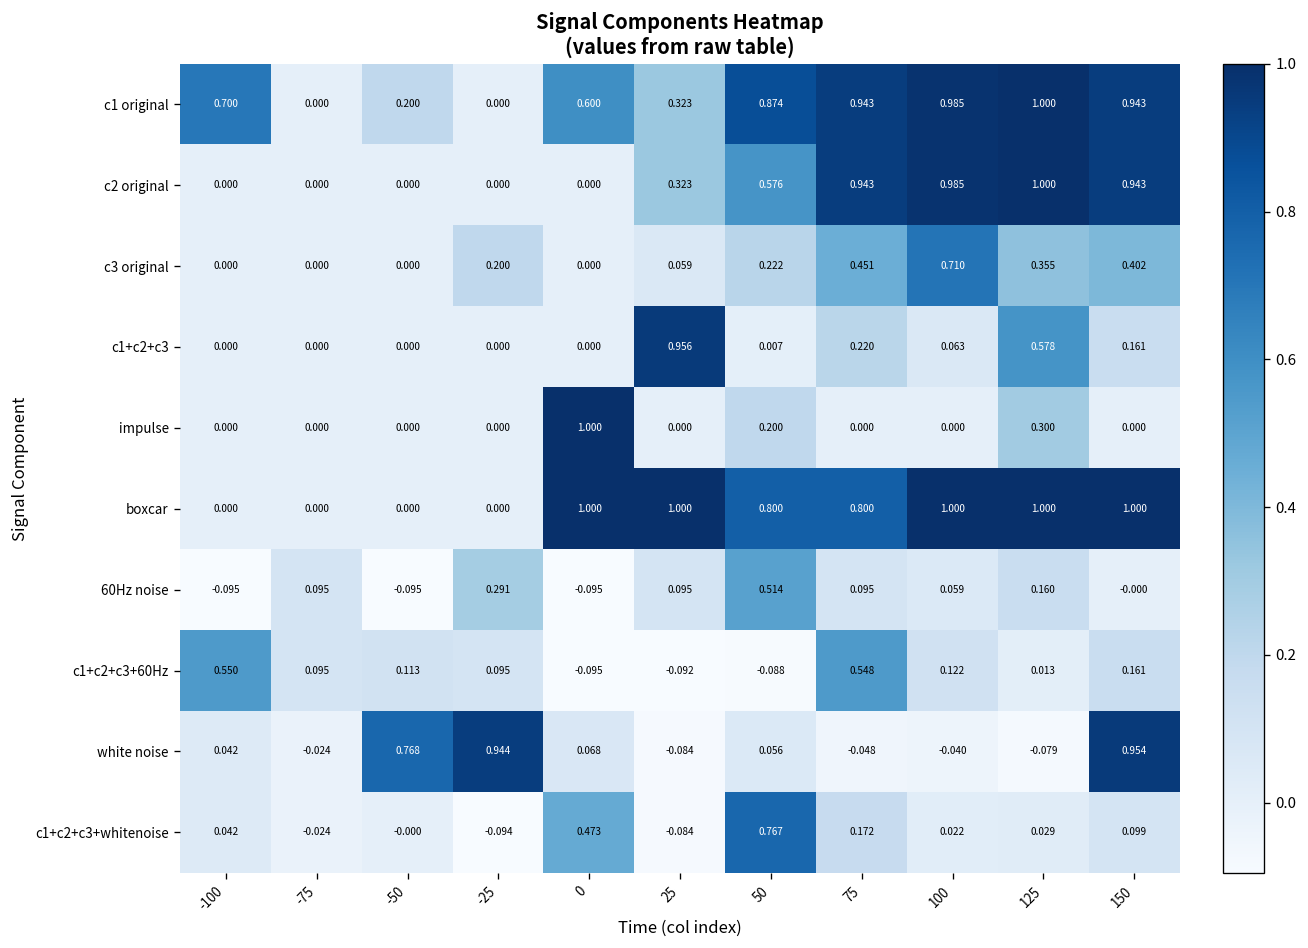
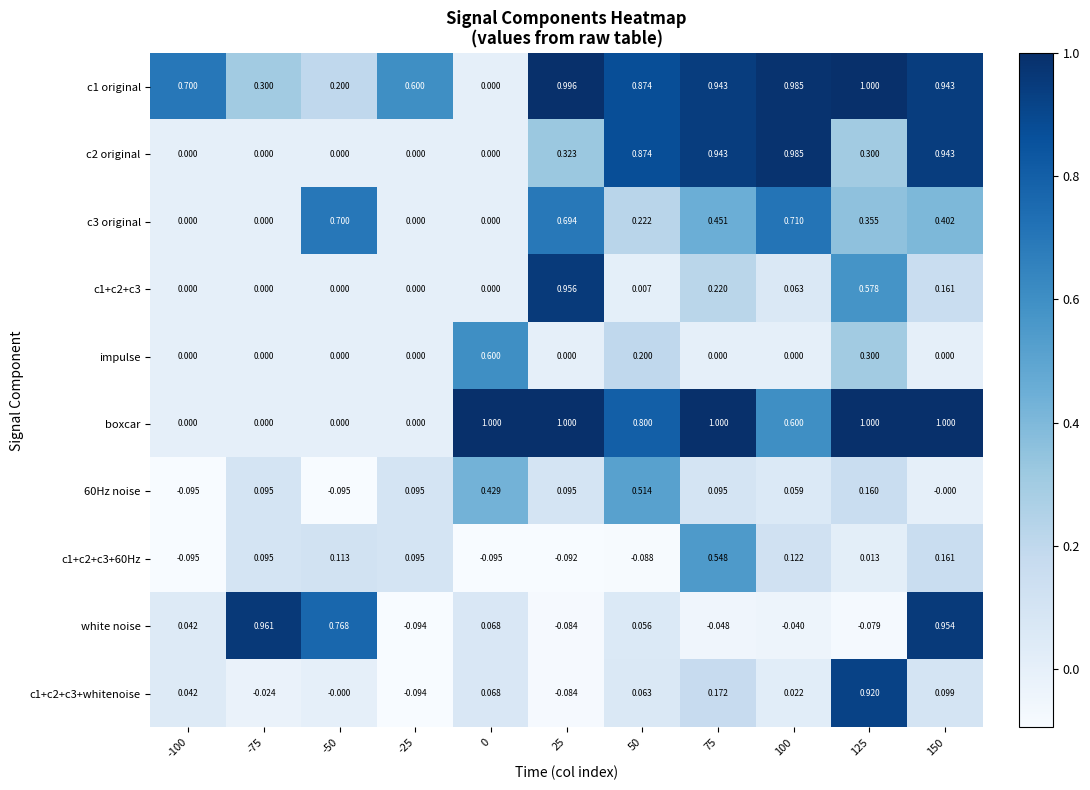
  {
    "c1 original": {
      "-100": 0.700,
-     "-75": 0.000,
+     "-75": 0.300,
      "-50": 0.200,
-     "-25": 0.000,
-     "0": 0.600,
-     "25": 0.323,
+     "-25": 0.600,
+     "0": 0.000,
+     "25": 0.996,
      "50": 0.874,
      "75": 0.943,
      "100": 0.985,
      "125": 1.000,
      "150": 0.943
    },
    "c2 original": {
      "-100": 0.000,
      "-75": 0.000,
      "-50": 0.000,
      "-25": 0.000,
      "0": 0.000,
      "25": 0.323,
-     "50": 0.576,
+     "50": 0.874,
      "75": 0.943,
      "100": 0.985,
-     "125": 1.000,
+     "125": 0.300,
      "150": 0.943
    },
    "c3 original": {
      "-100": 0.000,
      "-75": 0.000,
-     "-50": 0.000,
-     "-25": 0.200,
+     "-50": 0.700,
+     "-25": 0.000,
      "0": 0.000,
-     "25": 0.059,
+     "25": 0.694,
      "50": 0.222,
      "75": 0.451,
      "100": 0.710,
      "125": 0.355,
      "150": 0.402
    },
    "c1+c2+c3": {
      "-100": 0.000,
      "-75": 0.000,
      "-50": 0.000,
      "-25": 0.000,
      "0": 0.000,
      "25": 0.956,
      "50": 0.007,
      "75": 0.220,
      "100": 0.063,
      "125": 0.578,
      "150": 0.161
    },
    "impulse": {
      "-100": 0.000,
      "-75": 0.000,
      "-50": 0.000,
      "-25": 0.000,
-     "0": 1.000,
+     "0": 0.600,
      "25": 0.000,
      "50": 0.200,
      "75": 0.000,
      "100": 0.000,
      "125": 0.300,
      "150": 0.000
    },
    "boxcar": {
      "-100": 0.000,
      "-75": 0.000,
      "-50": 0.000,
      "-25": 0.000,
      "0": 1.000,
      "25": 1.000,
      "50": 0.800,
-     "75": 0.800,
-     "100": 1.000,
+     "75": 1.000,
+     "100": 0.600,
      "125": 1.000,
      "150": 1.000
    },
    "60Hz noise": {
      "-100": -0.095,
      "-75": 0.095,
      "-50": -0.095,
-     "-25": 0.291,
-     "0": -0.095,
+     "-25": 0.095,
+     "0": 0.429,
      "25": 0.095,
      "50": 0.514,
      "75": 0.095,
      "100": 0.059,
      "125": 0.160,
      "150": -0.000
    },
    "c1+c2+c3+60Hz": {
-     "-100": 0.550,
+     "-100": -0.095,
      "-75": 0.095,
      "-50": 0.113,
      "-25": 0.095,
      "0": -0.095,
      "25": -0.092,
      "50": -0.088,
      "75": 0.548,
      "100": 0.122,
      "125": 0.013,
      "150": 0.161
    },
    "white noise": {
      "-100": 0.042,
-     "-75": -0.024,
+     "-75": 0.961,
      "-50": 0.768,
-     "-25": 0.944,
+     "-25": -0.094,
      "0": 0.068,
      "25": -0.084,
      "50": 0.056,
      "75": -0.048,
      "100": -0.040,
      "125": -0.079,
      "150": 0.954
    },
    "c1+c2+c3+whitenoise": {
      "-100": 0.042,
      "-75": -0.024,
      "-50": -0.000,
      "-25": -0.094,
-     "0": 0.473,
+     "0": 0.068,
      "25": -0.084,
-     "50": 0.767,
+     "50": 0.063,
      "75": 0.172,
      "100": 0.022,
-     "125": 0.029,
+     "125": 0.920,
      "150": 0.099
    }
  }
